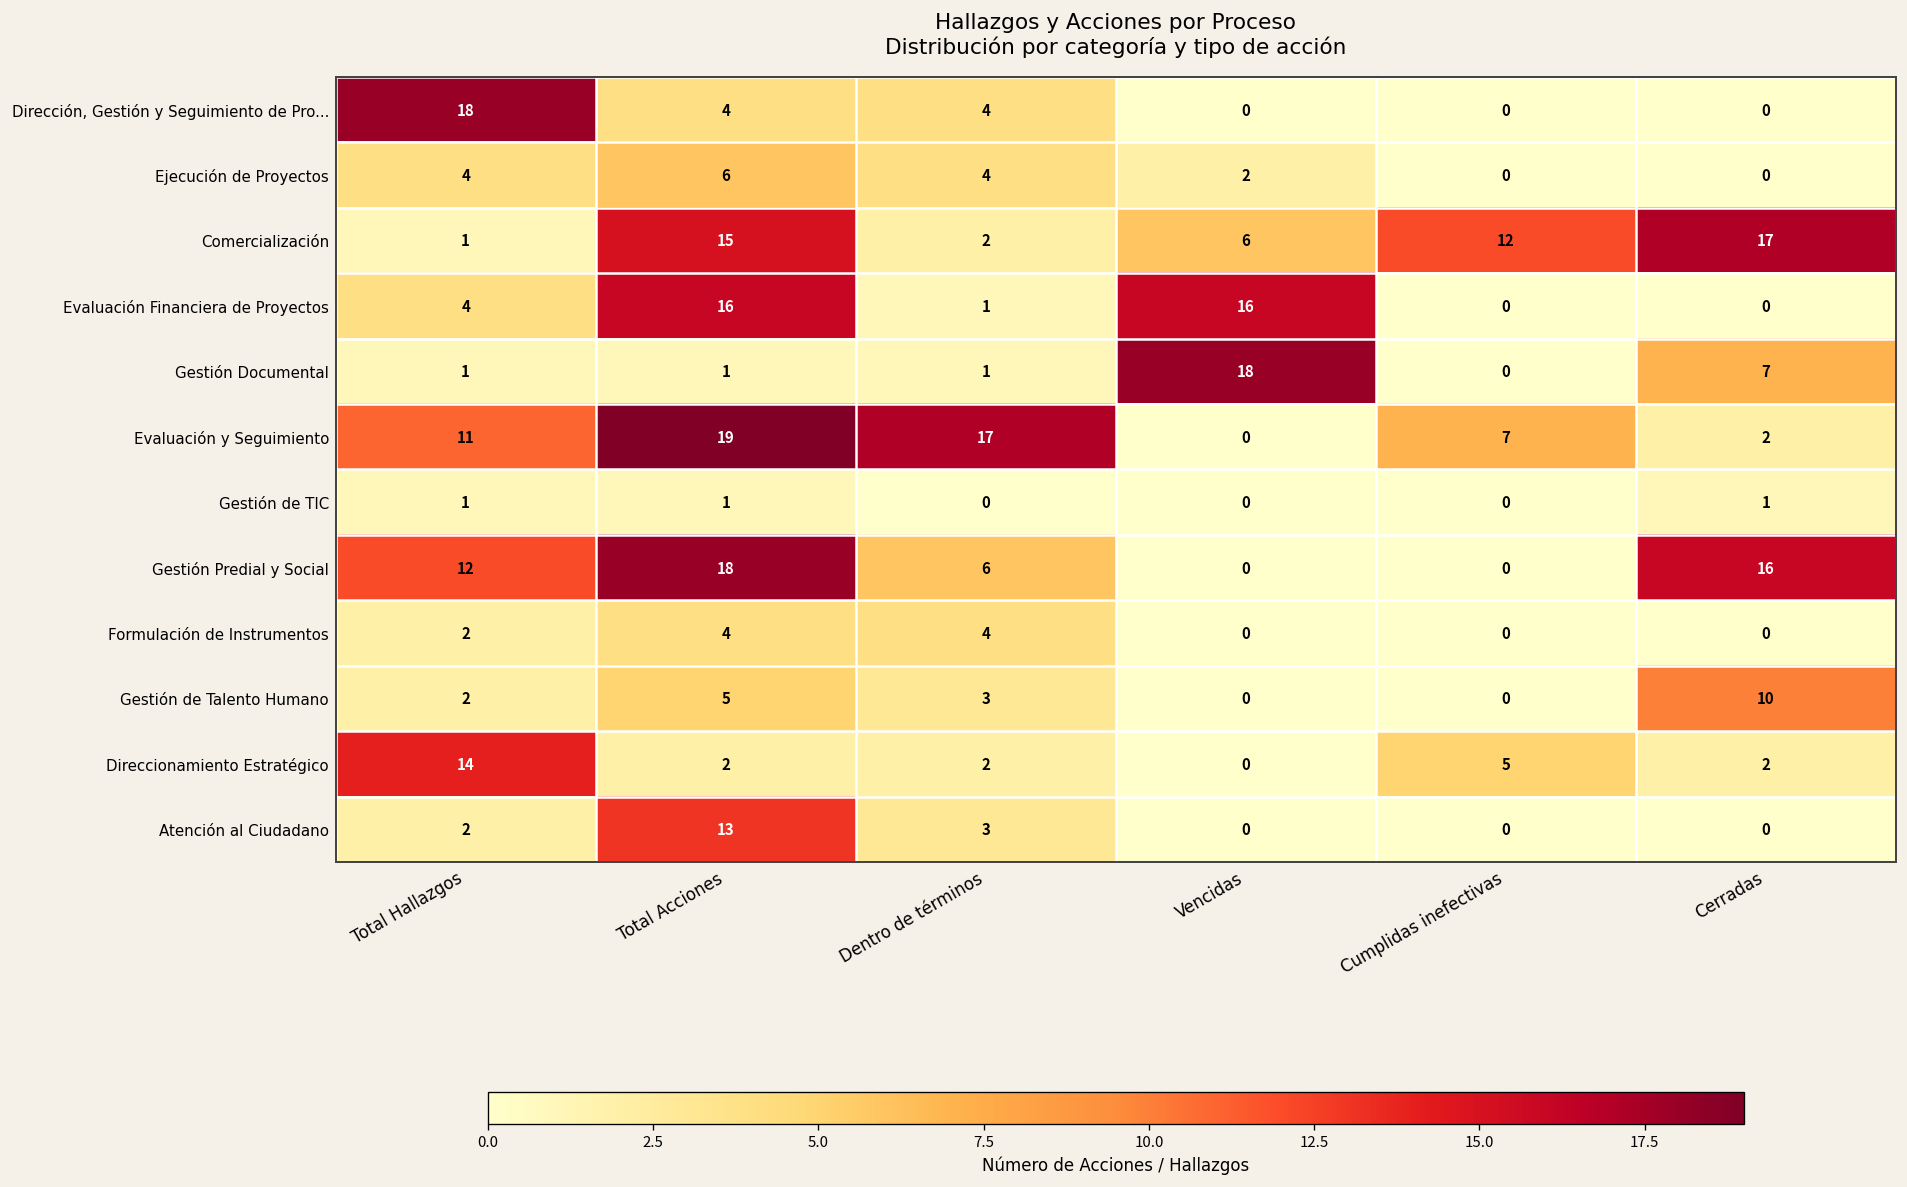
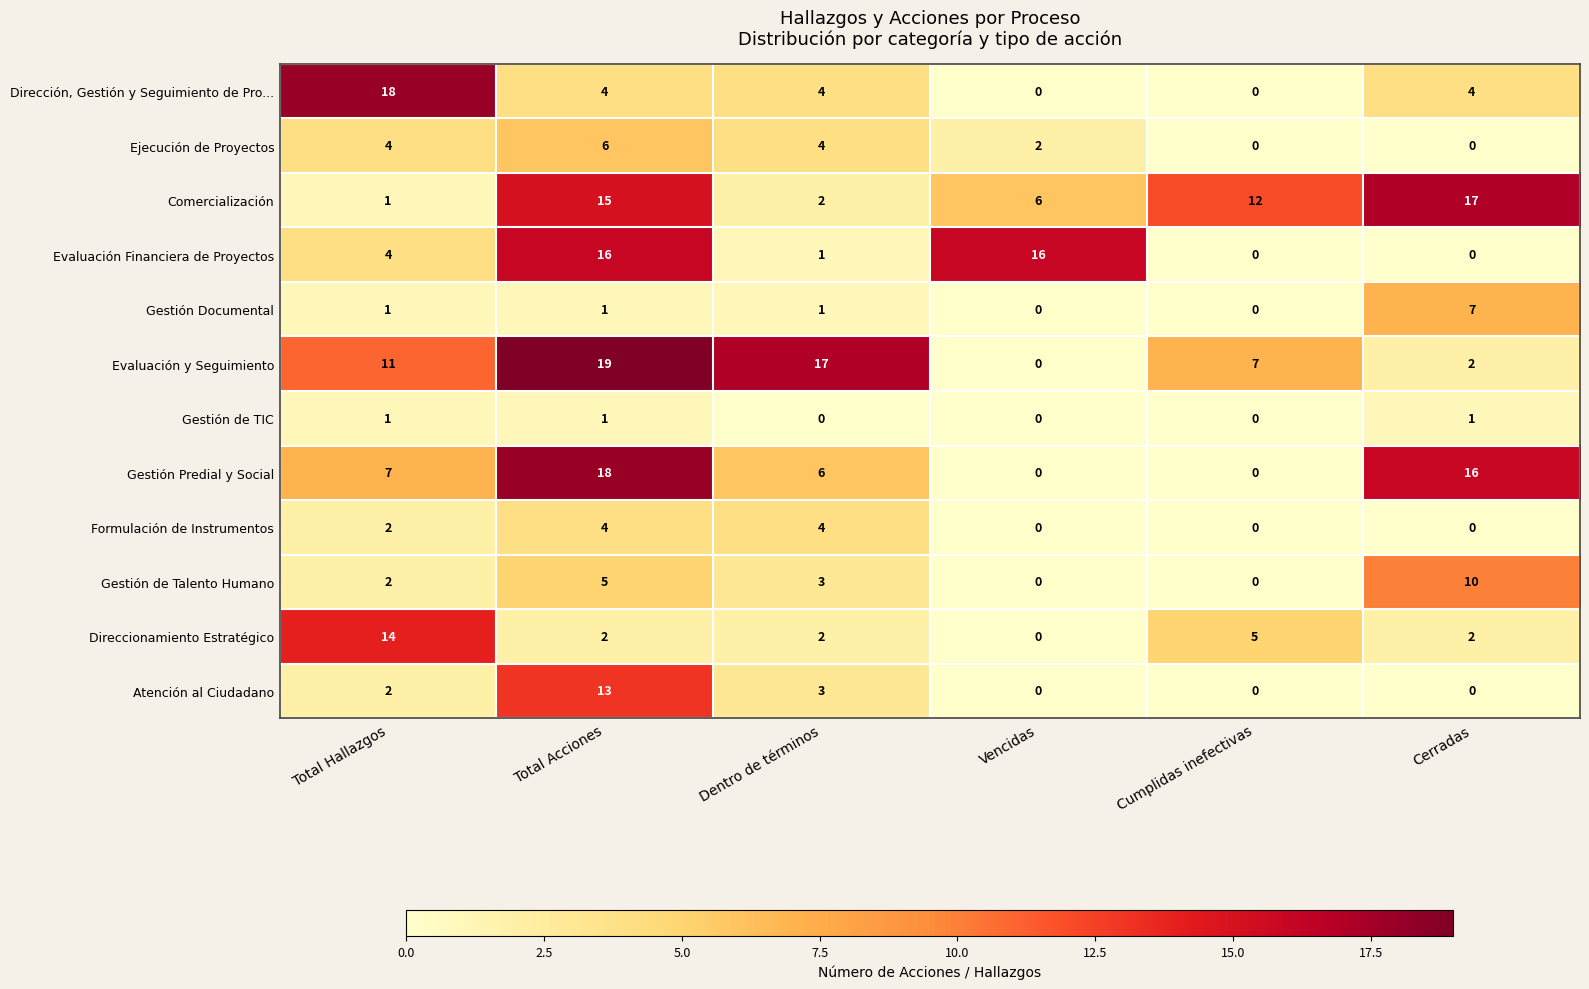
  {
    "Dirección, Gestión y Seguimiento de Pro...": {
      "Total Hallazgos": 18,
      "Total Acciones": 4,
      "Dentro de términos": 4,
      "Vencidas": 0,
      "Cumplidas inefectivas": 0,
-     "Cerradas": 0
+     "Cerradas": 4
    },
    "Ejecución de Proyectos": {
      "Total Hallazgos": 4,
      "Total Acciones": 6,
      "Dentro de términos": 4,
      "Vencidas": 2,
      "Cumplidas inefectivas": 0,
      "Cerradas": 0
    },
    "Comercialización": {
      "Total Hallazgos": 1,
      "Total Acciones": 15,
      "Dentro de términos": 2,
      "Vencidas": 6,
      "Cumplidas inefectivas": 12,
      "Cerradas": 17
    },
    "Evaluación Financiera de Proyectos": {
      "Total Hallazgos": 4,
      "Total Acciones": 16,
      "Dentro de términos": 1,
      "Vencidas": 16,
      "Cumplidas inefectivas": 0,
      "Cerradas": 0
    },
    "Gestión Documental": {
      "Total Hallazgos": 1,
      "Total Acciones": 1,
      "Dentro de términos": 1,
-     "Vencidas": 18,
+     "Vencidas": 0,
      "Cumplidas inefectivas": 0,
      "Cerradas": 7
    },
    "Evaluación y Seguimiento": {
      "Total Hallazgos": 11,
      "Total Acciones": 19,
      "Dentro de términos": 17,
      "Vencidas": 0,
      "Cumplidas inefectivas": 7,
      "Cerradas": 2
    },
    "Gestión de TIC": {
      "Total Hallazgos": 1,
      "Total Acciones": 1,
      "Dentro de términos": 0,
      "Vencidas": 0,
      "Cumplidas inefectivas": 0,
      "Cerradas": 1
    },
    "Gestión Predial y Social": {
-     "Total Hallazgos": 12,
+     "Total Hallazgos": 7,
      "Total Acciones": 18,
      "Dentro de términos": 6,
      "Vencidas": 0,
      "Cumplidas inefectivas": 0,
      "Cerradas": 16
    },
    "Formulación de Instrumentos": {
      "Total Hallazgos": 2,
      "Total Acciones": 4,
      "Dentro de términos": 4,
      "Vencidas": 0,
      "Cumplidas inefectivas": 0,
      "Cerradas": 0
    },
    "Gestión de Talento Humano": {
      "Total Hallazgos": 2,
      "Total Acciones": 5,
      "Dentro de términos": 3,
      "Vencidas": 0,
      "Cumplidas inefectivas": 0,
      "Cerradas": 10
    },
    "Direccionamiento Estratégico": {
      "Total Hallazgos": 14,
      "Total Acciones": 2,
      "Dentro de términos": 2,
      "Vencidas": 0,
      "Cumplidas inefectivas": 5,
      "Cerradas": 2
    },
    "Atención al Ciudadano": {
      "Total Hallazgos": 2,
      "Total Acciones": 13,
      "Dentro de términos": 3,
      "Vencidas": 0,
      "Cumplidas inefectivas": 0,
      "Cerradas": 0
    }
  }
